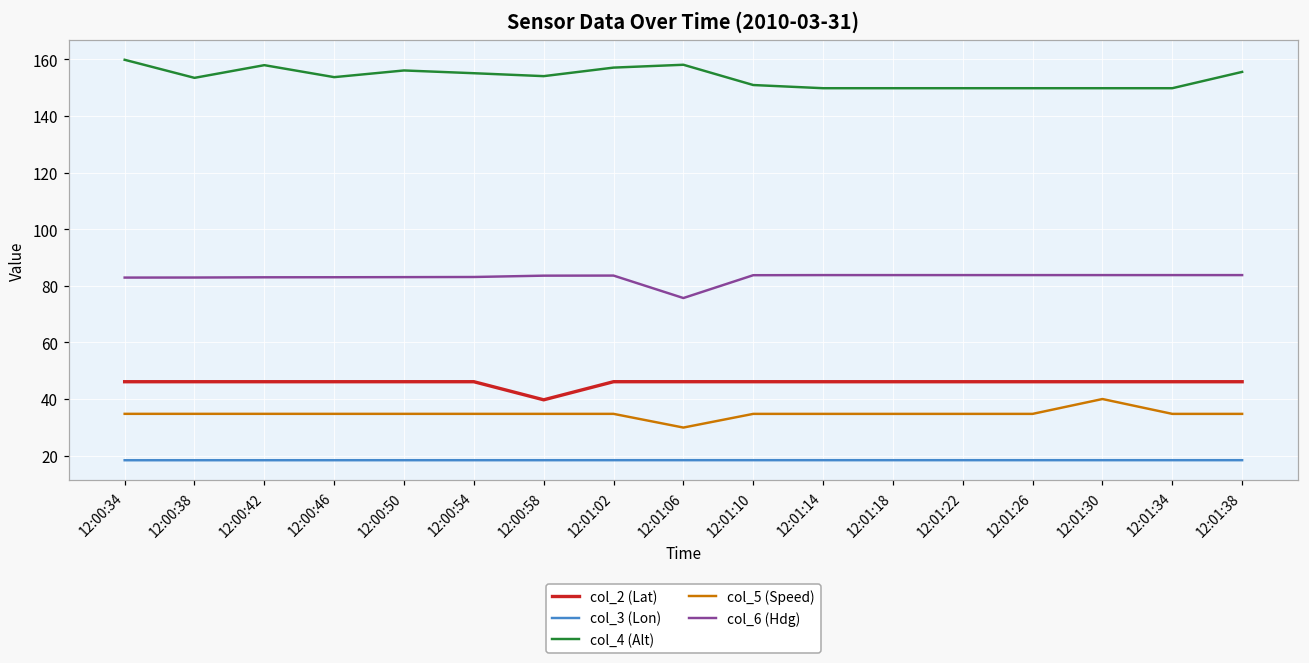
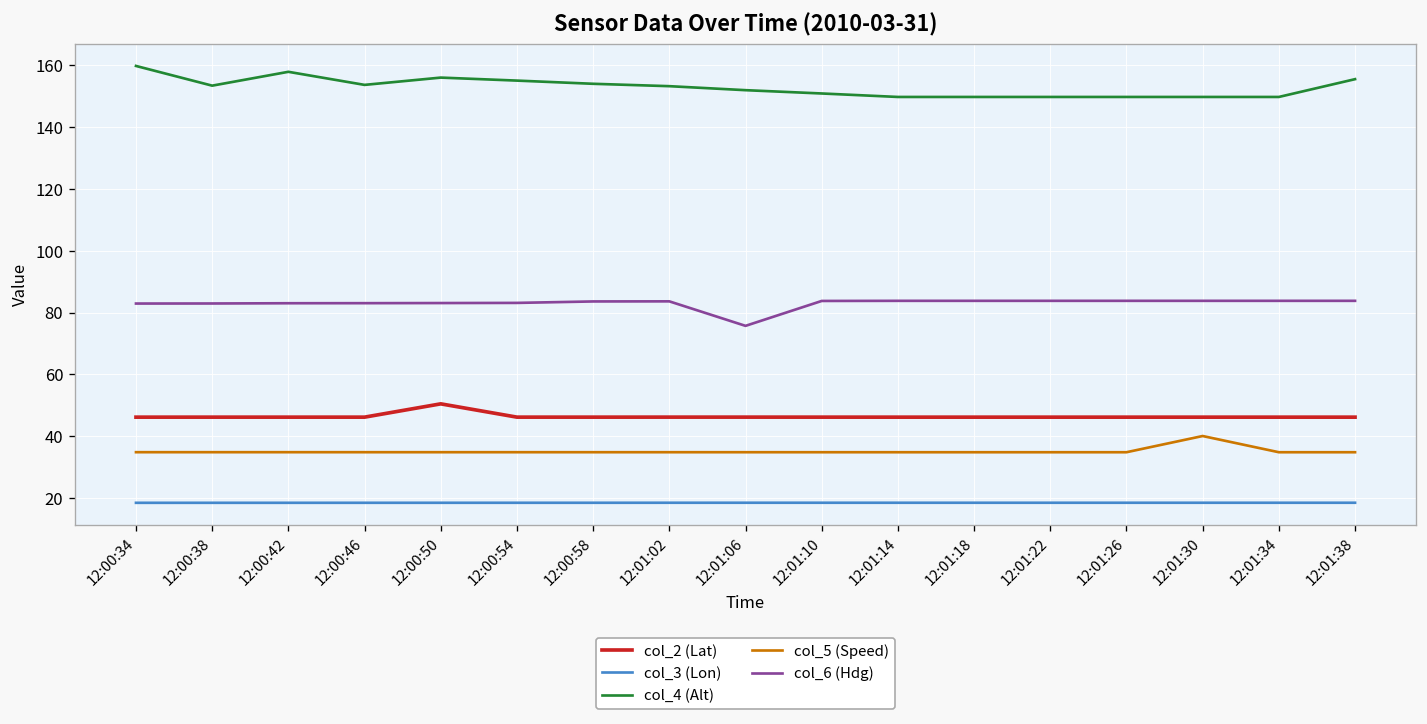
  {
    "col_2 (Lat)": {
      "12:00:34": 46,
      "12:00:38": 46,
      "12:00:42": 46,
      "12:00:46": 46,
-     "12:00:50": 46,
+     "12:00:50": 50,
      "12:00:54": 46,
-     "12:00:58": 40,
+     "12:00:58": 46,
      "12:01:02": 46,
      "12:01:06": 46,
      "12:01:10": 46,
      "12:01:14": 46,
      "12:01:18": 46,
      "12:01:22": 46,
      "12:01:26": 46,
      "12:01:30": 46,
      "12:01:34": 46,
      "12:01:38": 46
    },
    "col_3 (Lon)": {
      "12:00:34": 18,
      "12:00:38": 18,
      "12:00:42": 18,
      "12:00:46": 18,
      "12:00:50": 18,
      "12:00:54": 18,
      "12:00:58": 18,
      "12:01:02": 18,
      "12:01:06": 18,
      "12:01:10": 18,
      "12:01:14": 18,
      "12:01:18": 18,
      "12:01:22": 18,
      "12:01:26": 18,
      "12:01:30": 18,
      "12:01:34": 18,
      "12:01:38": 18
    },
    "col_4 (Alt)": {
      "12:00:34": 160,
      "12:00:38": 153,
      "12:00:42": 158,
      "12:00:46": 154,
      "12:00:50": 156,
      "12:00:54": 155,
      "12:00:58": 154,
-     "12:01:02": 157,
-     "12:01:06": 158,
+     "12:01:02": 153,
+     "12:01:06": 152,
      "12:01:10": 151,
      "12:01:14": 150,
      "12:01:18": 150,
      "12:01:22": 150,
      "12:01:26": 150,
      "12:01:30": 150,
      "12:01:34": 150,
      "12:01:38": 156
    },
    "col_5 (Speed)": {
      "12:00:34": 35,
      "12:00:38": 35,
      "12:00:42": 35,
      "12:00:46": 35,
      "12:00:50": 35,
      "12:00:54": 35,
      "12:00:58": 35,
      "12:01:02": 35,
-     "12:01:06": 30,
+     "12:01:06": 35,
      "12:01:10": 35,
      "12:01:14": 35,
      "12:01:18": 35,
      "12:01:22": 35,
      "12:01:26": 35,
      "12:01:30": 40,
      "12:01:34": 35,
      "12:01:38": 35
    },
    "col_6 (Hdg)": {
      "12:00:34": 83,
      "12:00:38": 83,
      "12:00:42": 83,
      "12:00:46": 83,
      "12:00:50": 83,
      "12:00:54": 83,
      "12:00:58": 84,
      "12:01:02": 84,
      "12:01:06": 76,
      "12:01:10": 84,
      "12:01:14": 84,
      "12:01:18": 84,
      "12:01:22": 84,
      "12:01:26": 84,
      "12:01:30": 84,
      "12:01:34": 84,
      "12:01:38": 84
    }
  }
